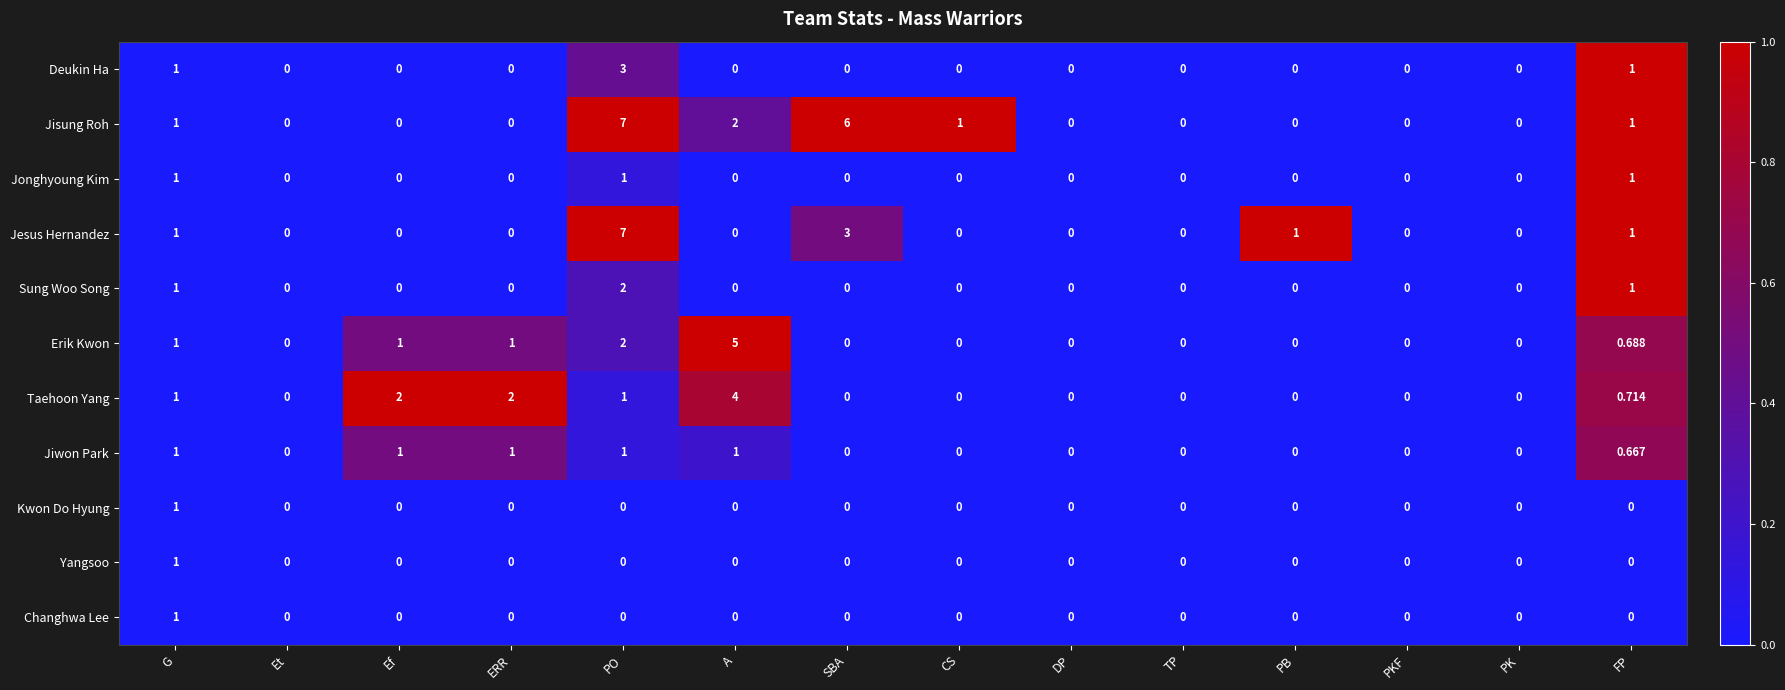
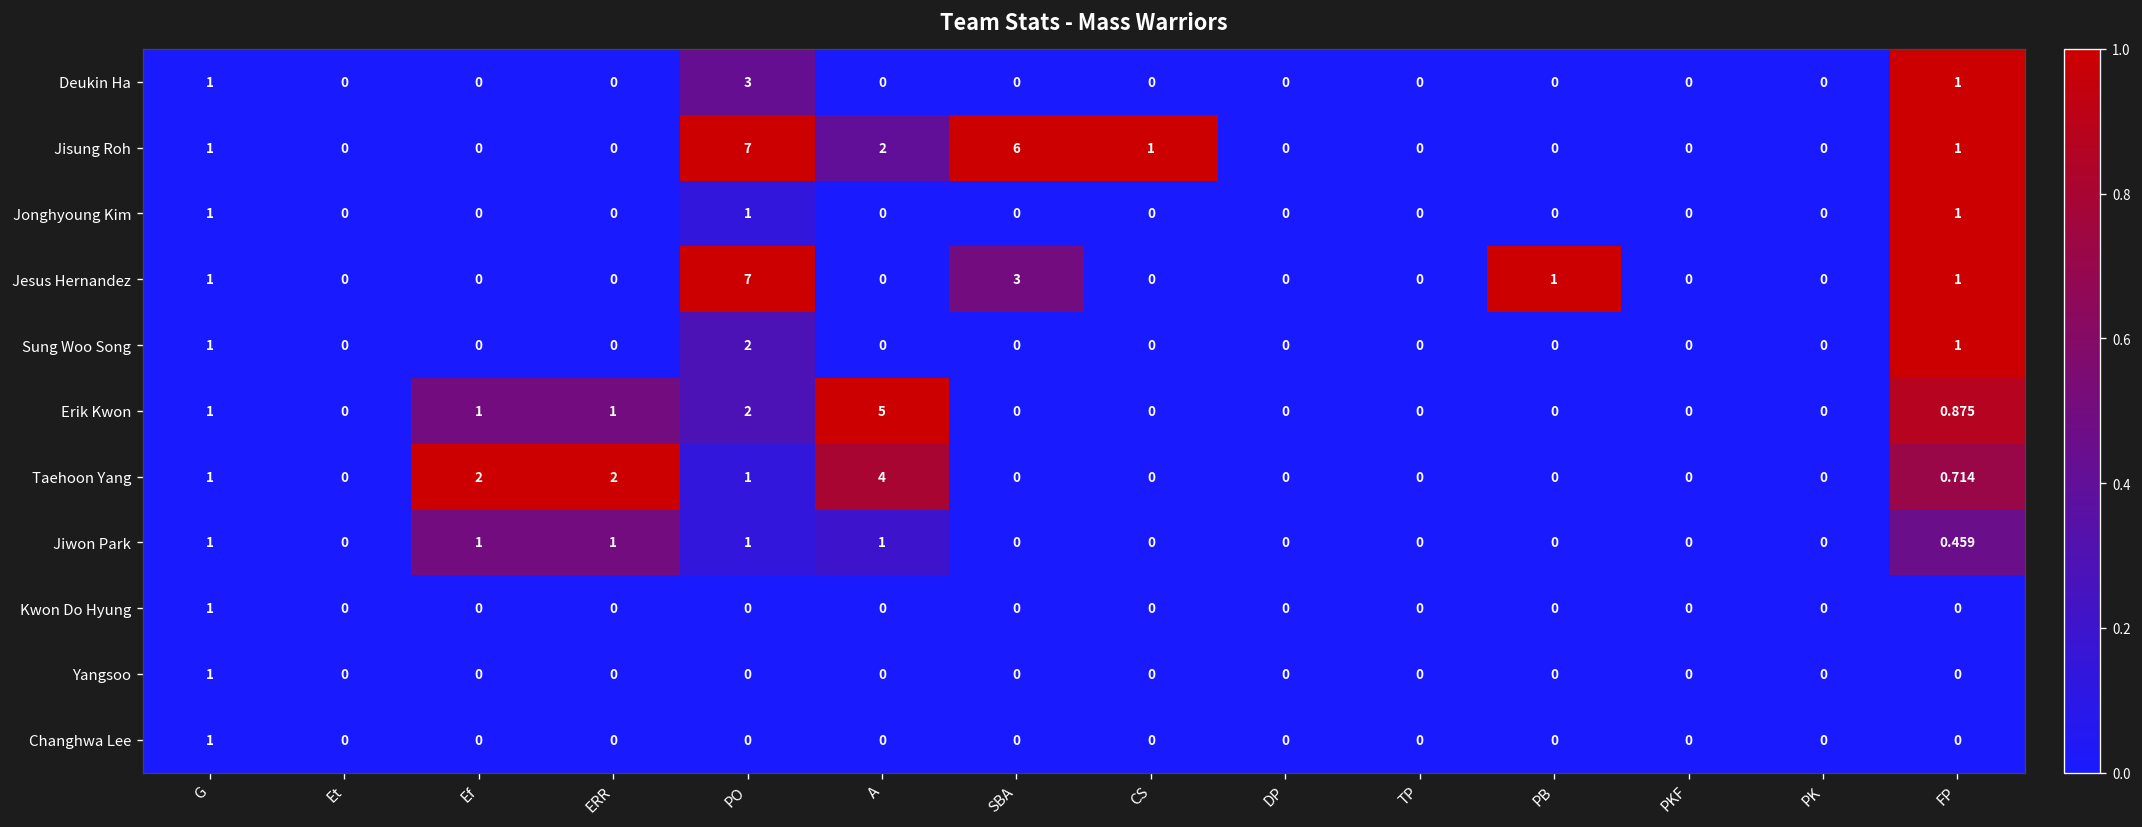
  {
    "Deukin Ha": {
      "G": 1,
      "Et": 0,
      "Ef": 0,
      "ERR": 0,
      "PO": 3,
      "A": 0,
      "SBA": 0,
      "CS": 0,
      "DP": 0,
      "TP": 0,
      "PB": 0,
      "PKF": 0,
      "PK": 0,
      "FP": 1
    },
    "Jisung Roh": {
      "G": 1,
      "Et": 0,
      "Ef": 0,
      "ERR": 0,
      "PO": 7,
      "A": 2,
      "SBA": 6,
      "CS": 1,
      "DP": 0,
      "TP": 0,
      "PB": 0,
      "PKF": 0,
      "PK": 0,
      "FP": 1
    },
    "Jonghyoung Kim": {
      "G": 1,
      "Et": 0,
      "Ef": 0,
      "ERR": 0,
      "PO": 1,
      "A": 0,
      "SBA": 0,
      "CS": 0,
      "DP": 0,
      "TP": 0,
      "PB": 0,
      "PKF": 0,
      "PK": 0,
      "FP": 1
    },
    "Jesus Hernandez": {
      "G": 1,
      "Et": 0,
      "Ef": 0,
      "ERR": 0,
      "PO": 7,
      "A": 0,
      "SBA": 3,
      "CS": 0,
      "DP": 0,
      "TP": 0,
      "PB": 1,
      "PKF": 0,
      "PK": 0,
      "FP": 1
    },
    "Sung Woo Song": {
      "G": 1,
      "Et": 0,
      "Ef": 0,
      "ERR": 0,
      "PO": 2,
      "A": 0,
      "SBA": 0,
      "CS": 0,
      "DP": 0,
      "TP": 0,
      "PB": 0,
      "PKF": 0,
      "PK": 0,
      "FP": 1
    },
    "Erik Kwon": {
      "G": 1,
      "Et": 0,
      "Ef": 1,
      "ERR": 1,
      "PO": 2,
      "A": 5,
      "SBA": 0,
      "CS": 0,
      "DP": 0,
      "TP": 0,
      "PB": 0,
      "PKF": 0,
      "PK": 0,
-     "FP": 0.688
+     "FP": 0.875
    },
    "Taehoon Yang": {
      "G": 1,
      "Et": 0,
      "Ef": 2,
      "ERR": 2,
      "PO": 1,
      "A": 4,
      "SBA": 0,
      "CS": 0,
      "DP": 0,
      "TP": 0,
      "PB": 0,
      "PKF": 0,
      "PK": 0,
      "FP": 0.714
    },
    "Jiwon Park": {
      "G": 1,
      "Et": 0,
      "Ef": 1,
      "ERR": 1,
      "PO": 1,
      "A": 1,
      "SBA": 0,
      "CS": 0,
      "DP": 0,
      "TP": 0,
      "PB": 0,
      "PKF": 0,
      "PK": 0,
-     "FP": 0.667
+     "FP": 0.459
    },
    "Kwon Do Hyung": {
      "G": 1,
      "Et": 0,
      "Ef": 0,
      "ERR": 0,
      "PO": 0,
      "A": 0,
      "SBA": 0,
      "CS": 0,
      "DP": 0,
      "TP": 0,
      "PB": 0,
      "PKF": 0,
      "PK": 0,
      "FP": 0
    },
    "Yangsoo": {
      "G": 1,
      "Et": 0,
      "Ef": 0,
      "ERR": 0,
      "PO": 0,
      "A": 0,
      "SBA": 0,
      "CS": 0,
      "DP": 0,
      "TP": 0,
      "PB": 0,
      "PKF": 0,
      "PK": 0,
      "FP": 0
    },
    "Changhwa Lee": {
      "G": 1,
      "Et": 0,
      "Ef": 0,
      "ERR": 0,
      "PO": 0,
      "A": 0,
      "SBA": 0,
      "CS": 0,
      "DP": 0,
      "TP": 0,
      "PB": 0,
      "PKF": 0,
      "PK": 0,
      "FP": 0
    }
  }
